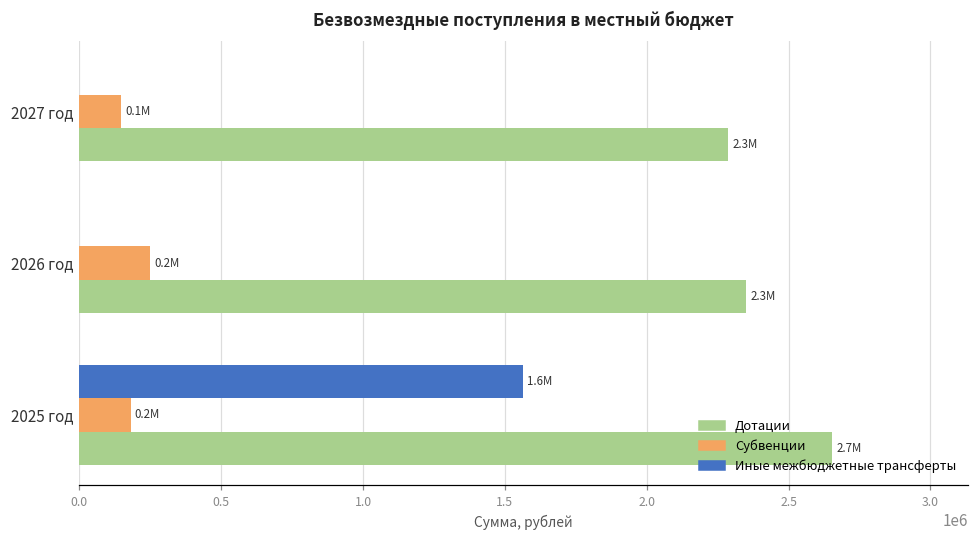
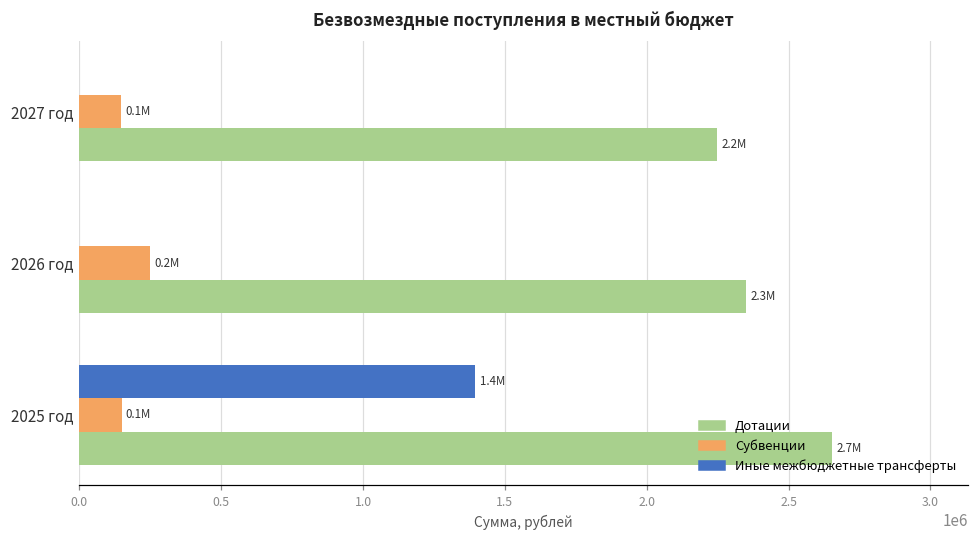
  {
    "Дотации": {
-     "2027 год": "2.3M",
+     "2027 год": "2.2M",
      "2026 год": "2.3M",
      "2025 год": "2.7M"
    },
    "Субвенции": {
      "2027 год": "0.1M",
      "2026 год": "0.2M",
-     "2025 год": "0.2M"
+     "2025 год": "0.1M"
    },
    "Иные межбюджетные трансферты": {
-     "2025 год": "1.6M"
+     "2025 год": "1.4M"
    }
  }
